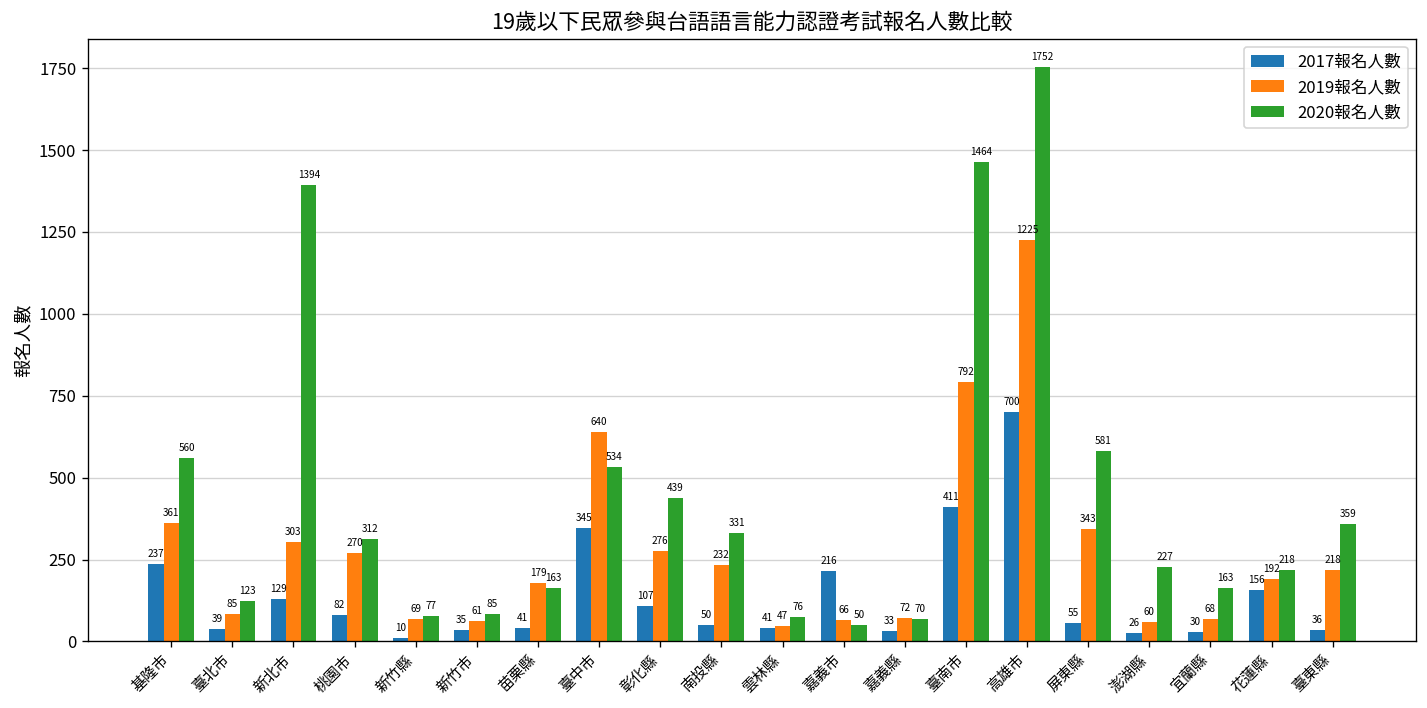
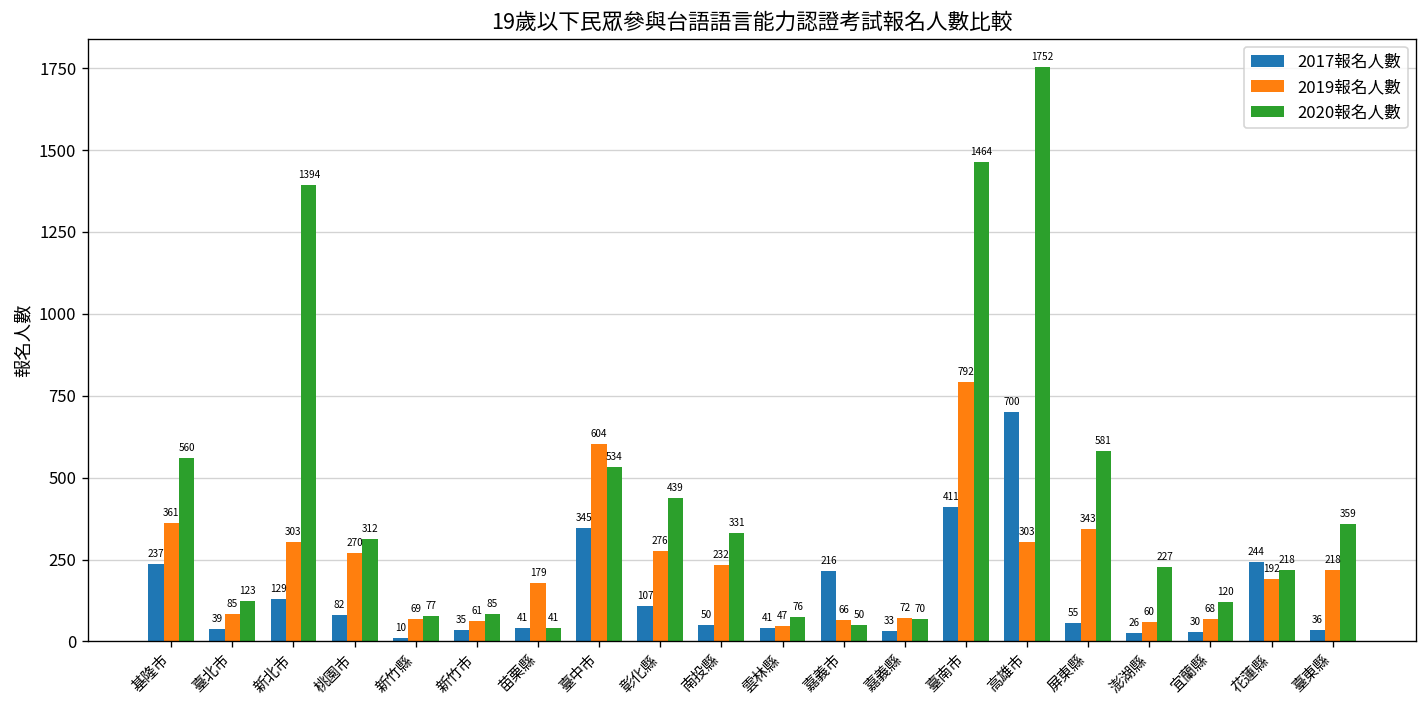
  {
    "2017報名人數": {
      "基隆市": 237,
      "臺北市": 39,
      "新北市": 129,
      "桃園市": 82,
      "新竹縣": 10,
      "新竹市": 35,
      "苗栗縣": 41,
      "臺中市": 345,
      "彰化縣": 107,
      "南投縣": 50,
      "雲林縣": 41,
      "嘉義市": 216,
      "嘉義縣": 33,
      "臺南市": 411,
      "高雄市": 700,
      "屏東縣": 55,
      "澎湖縣": 26,
      "宜蘭縣": 30,
-     "花蓮縣": 156,
+     "花蓮縣": 244,
      "臺東縣": 36
    },
    "2019報名人數": {
      "基隆市": 361,
      "臺北市": 85,
      "新北市": 303,
      "桃園市": 270,
      "新竹縣": 69,
      "新竹市": 61,
      "苗栗縣": 179,
-     "臺中市": 640,
+     "臺中市": 604,
      "彰化縣": 276,
      "南投縣": 232,
      "雲林縣": 47,
      "嘉義市": 66,
      "嘉義縣": 72,
      "臺南市": 792,
-     "高雄市": 1225,
+     "高雄市": 303,
      "屏東縣": 343,
      "澎湖縣": 60,
      "宜蘭縣": 68,
      "花蓮縣": 192,
      "臺東縣": 218
    },
    "2020報名人數": {
      "基隆市": 560,
      "臺北市": 123,
      "新北市": 1394,
      "桃園市": 312,
      "新竹縣": 77,
      "新竹市": 85,
-     "苗栗縣": 163,
+     "苗栗縣": 41,
      "臺中市": 534,
      "彰化縣": 439,
      "南投縣": 331,
      "雲林縣": 76,
      "嘉義市": 50,
      "嘉義縣": 70,
      "臺南市": 1464,
      "高雄市": 1752,
      "屏東縣": 581,
      "澎湖縣": 227,
-     "宜蘭縣": 163,
+     "宜蘭縣": 120,
      "花蓮縣": 218,
      "臺東縣": 359
    }
  }
